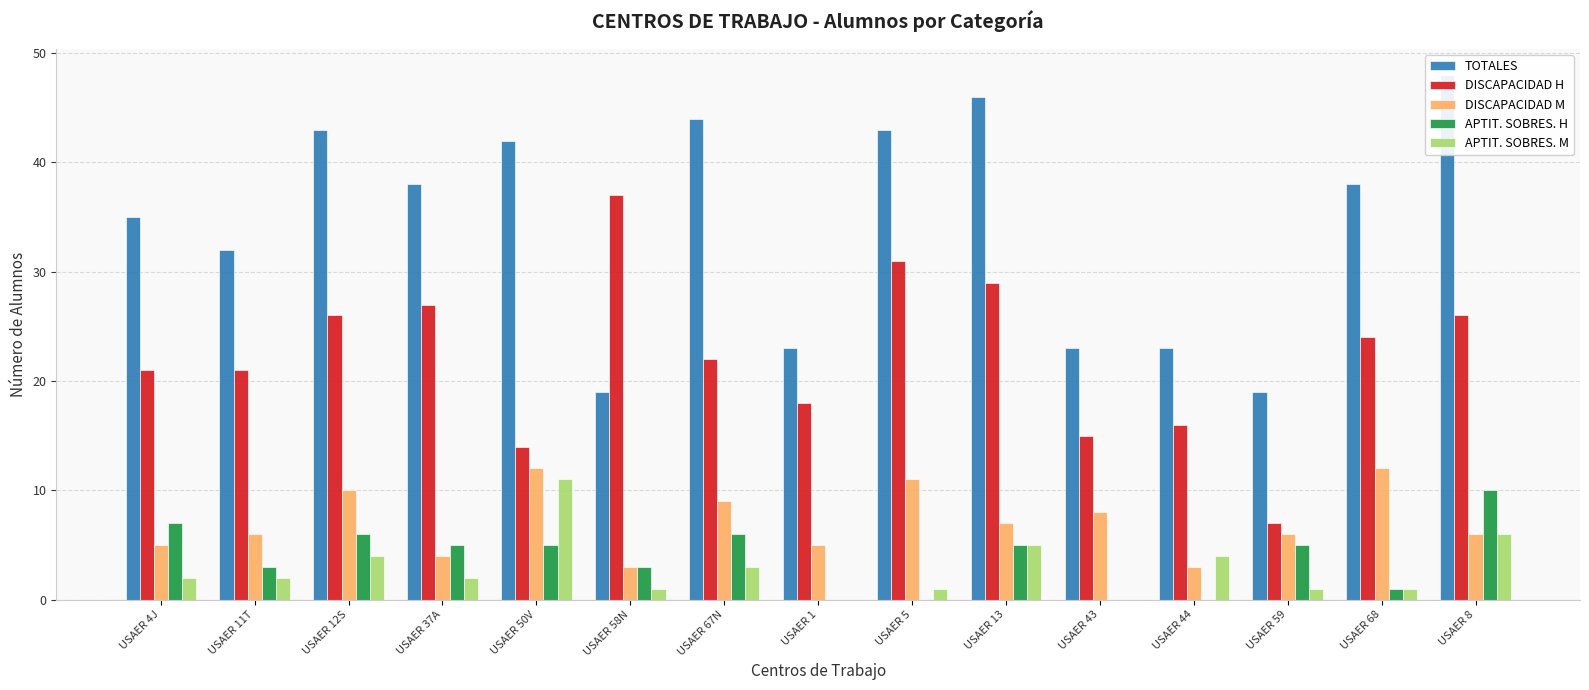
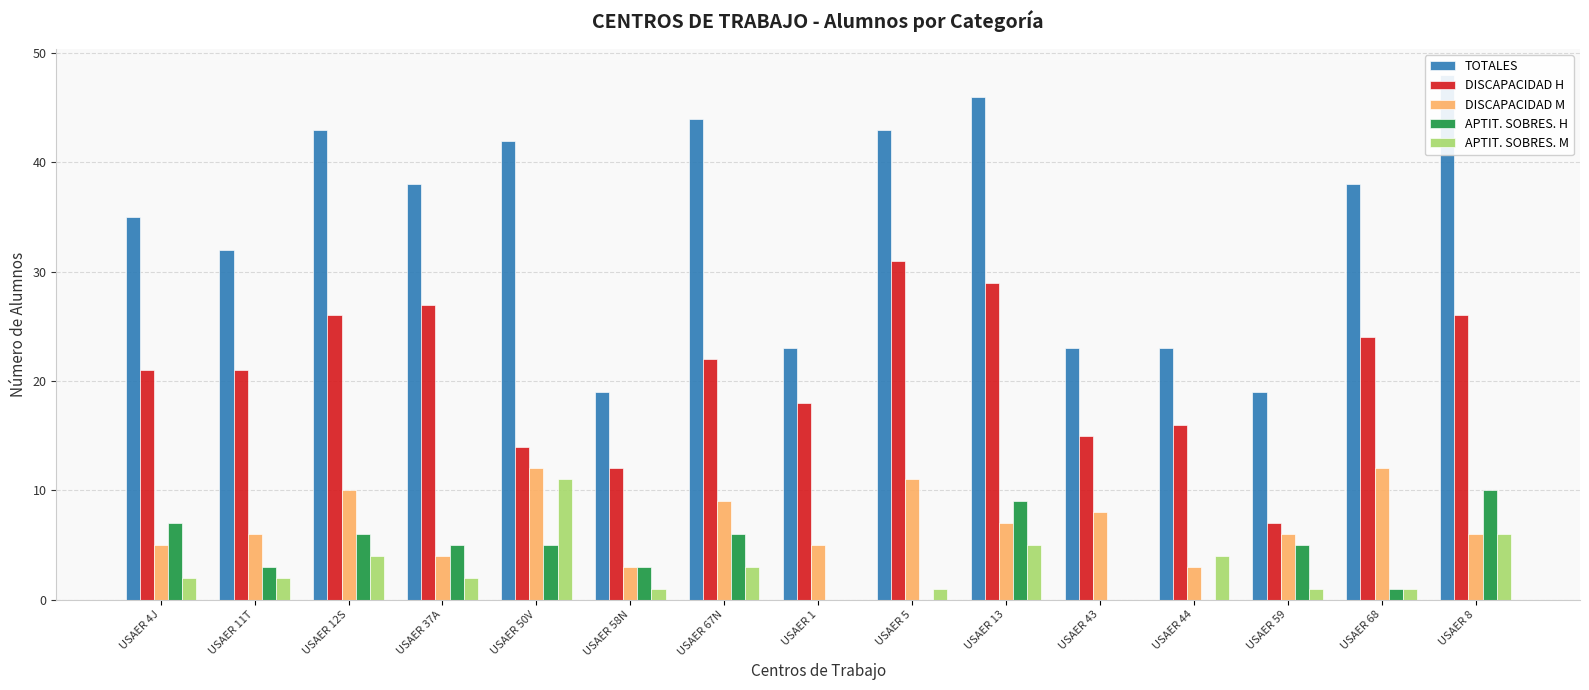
  {
    "TOTALES": {
      "USAER 4J": 35,
      "USAER 11T": 32,
      "USAER 12S": 43,
      "USAER 37A": 38,
      "USAER 50V": 42,
      "USAER 58N": 19,
      "USAER 67N": 44,
      "USAER 1": 23,
      "USAER 5": 43,
      "USAER 13": 46,
      "USAER 43": 23,
      "USAER 44": 23,
      "USAER 59": 19,
      "USAER 68": 38
    },
    "DISCAPACIDAD H": {
      "USAER 4J": 21,
      "USAER 11T": 21,
      "USAER 12S": 26,
      "USAER 37A": 27,
      "USAER 50V": 14,
-     "USAER 58N": 37,
+     "USAER 58N": 12,
      "USAER 67N": 22,
      "USAER 1": 18,
      "USAER 5": 31,
      "USAER 13": 29,
      "USAER 43": 15,
      "USAER 44": 16,
      "USAER 59": 7,
      "USAER 68": 24,
      "USAER 8": 26
    },
    "DISCAPACIDAD M": {
      "USAER 4J": 5,
      "USAER 11T": 6,
      "USAER 12S": 10,
      "USAER 37A": 4,
      "USAER 50V": 12,
      "USAER 58N": 3,
      "USAER 67N": 9,
      "USAER 1": 5,
      "USAER 5": 11,
      "USAER 13": 7,
      "USAER 43": 8,
      "USAER 44": 3,
      "USAER 59": 6,
      "USAER 68": 12,
      "USAER 8": 6
    },
    "APTIT. SOBRES. H": {
      "USAER 4J": 7,
      "USAER 11T": 3,
      "USAER 12S": 6,
      "USAER 37A": 5,
      "USAER 50V": 5,
      "USAER 58N": 3,
      "USAER 67N": 6,
      "USAER 1": 0,
      "USAER 5": 0,
-     "USAER 13": 5,
+     "USAER 13": 9,
      "USAER 43": 0,
      "USAER 44": 0,
      "USAER 59": 5,
      "USAER 68": 1,
      "USAER 8": 10
    },
    "APTIT. SOBRES. M": {
      "USAER 4J": 2,
      "USAER 11T": 2,
      "USAER 12S": 4,
      "USAER 37A": 2,
      "USAER 50V": 11,
      "USAER 58N": 1,
      "USAER 67N": 3,
      "USAER 1": 0,
      "USAER 5": 1,
      "USAER 13": 5,
      "USAER 43": 0,
      "USAER 44": 4,
      "USAER 59": 1,
      "USAER 68": 1,
      "USAER 8": 6
    }
  }
